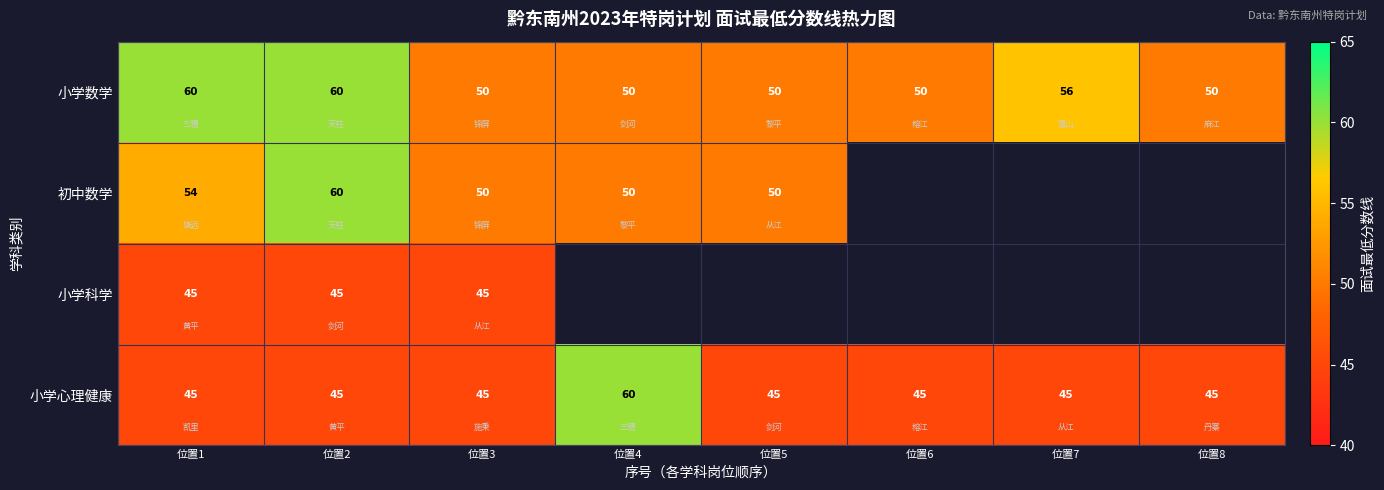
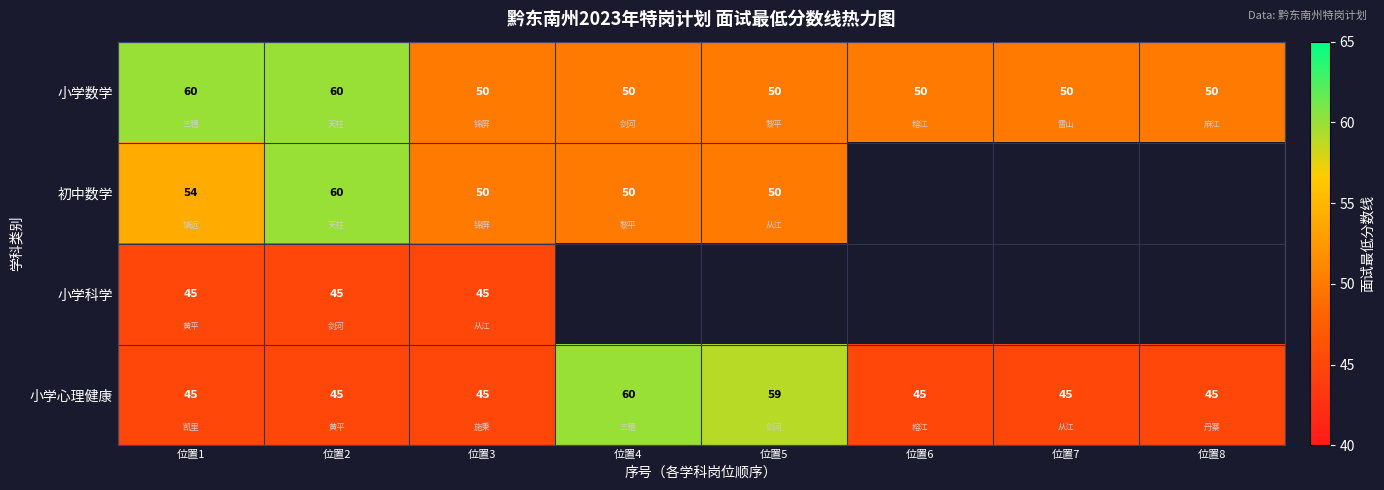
  {
    "小学数学": {
-     "位置7": 56
+     "位置7": 50
    },
    "小学心理健康": {
-     "位置5": 45
+     "位置5": 59
    }
  }
